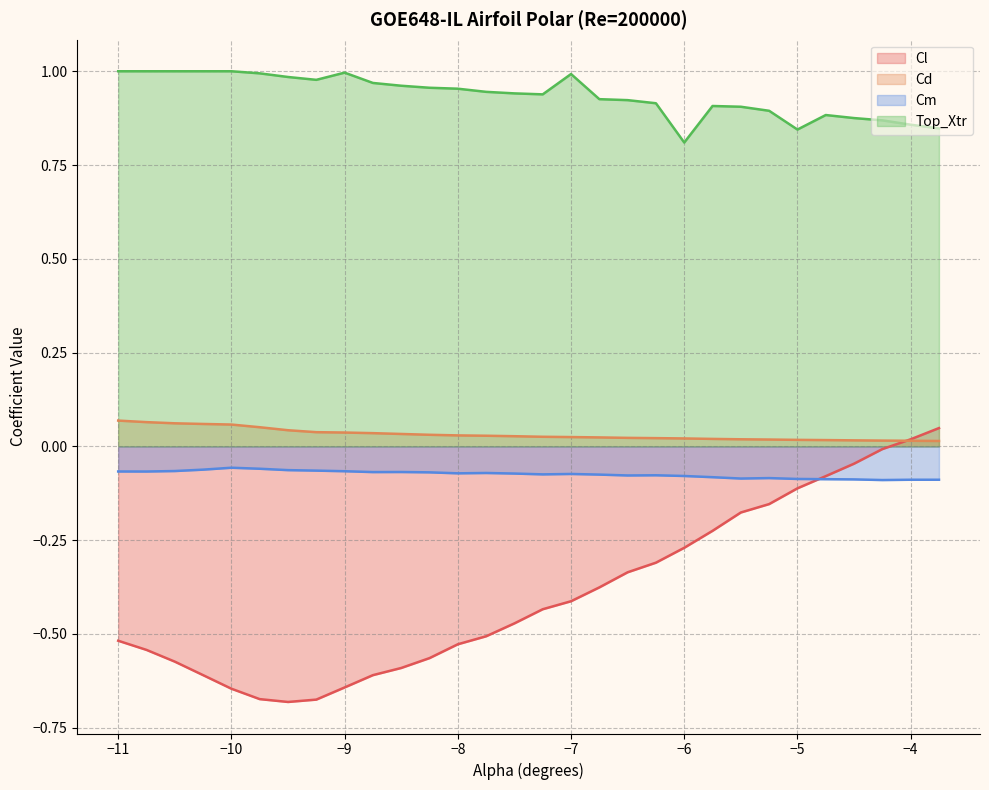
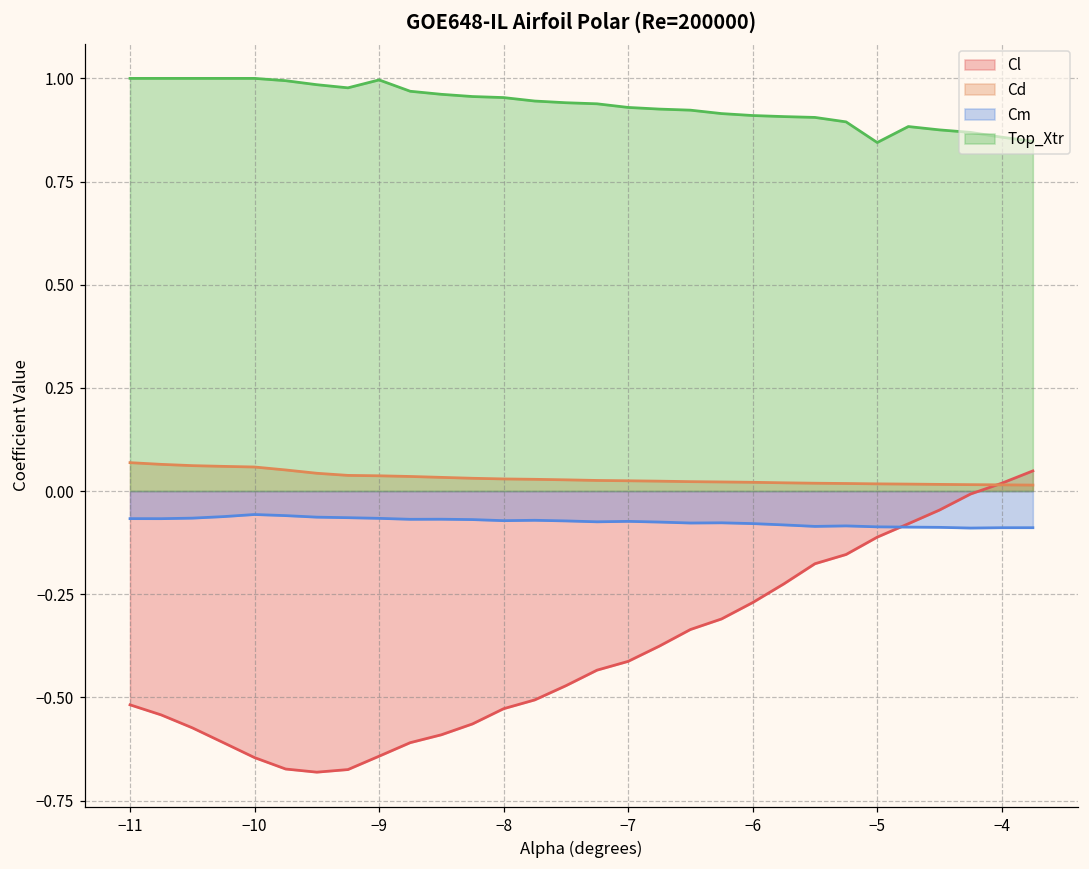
  {
    "Top_Xtr": {
      "−11": 1.00,
      "−10": 1.00,
      "−9": 1.00,
      "−8": 0.95,
-     "−7": 0.99,
-     "−6": 0.81,
+     "−7": 0.93,
+     "−6": 0.91,
      "−5": 0.84
    }
  }
